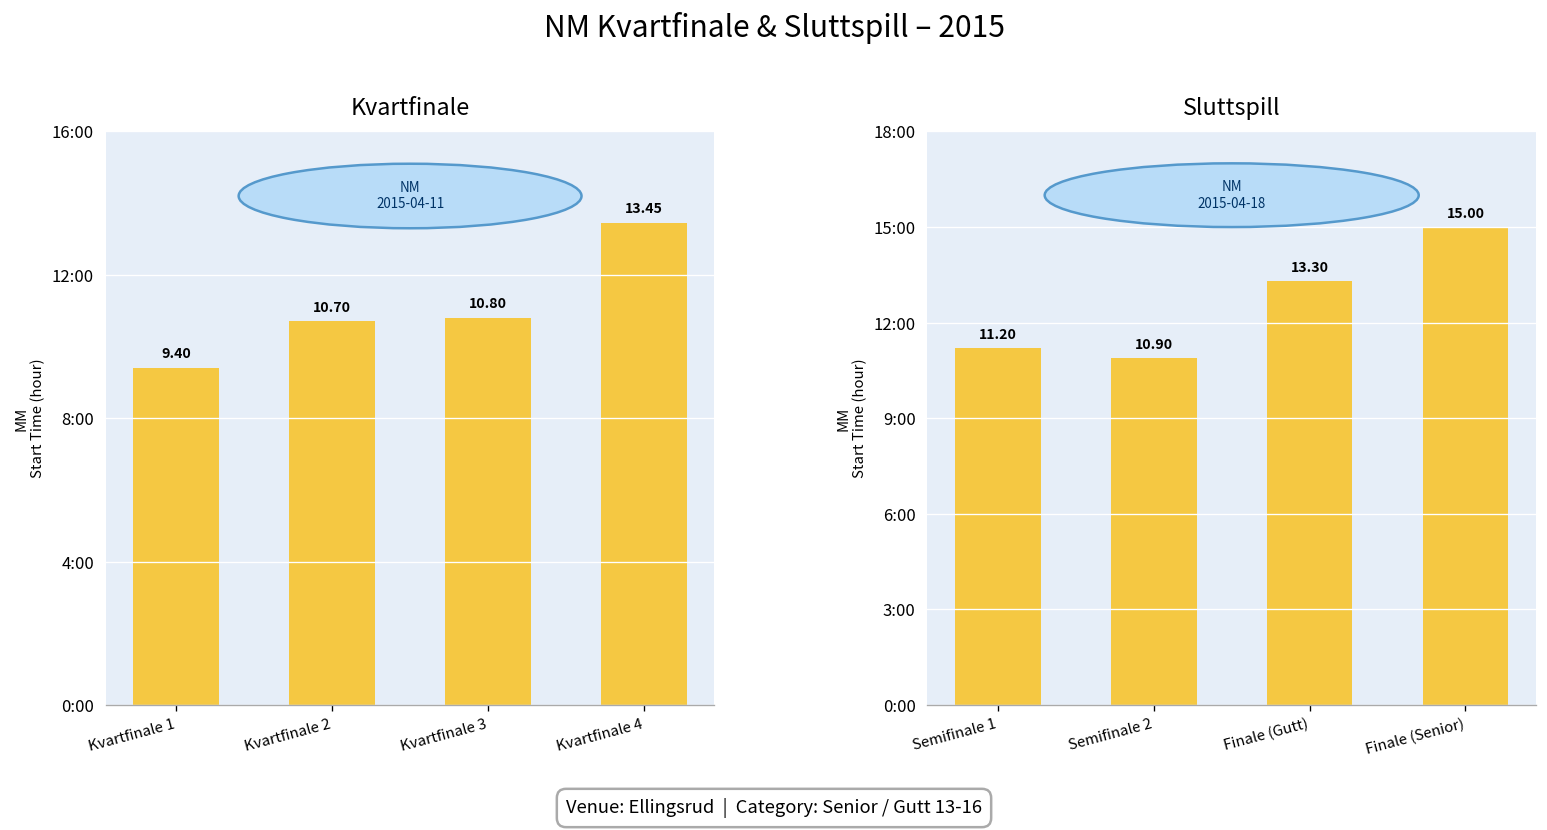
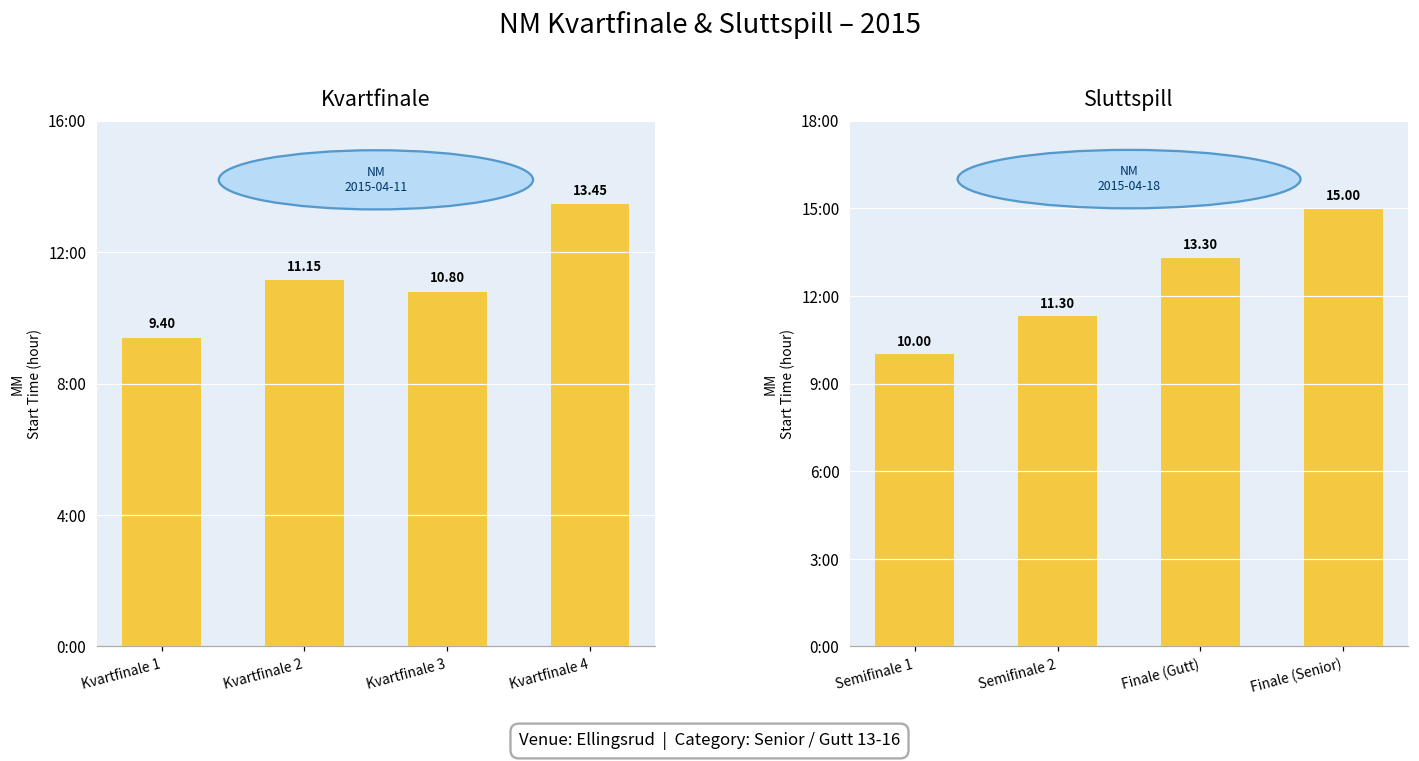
  {
    "Kvartfinale": {
      "Kvartfinale 1": 9.40,
-     "Kvartfinale 2": 10.70,
+     "Kvartfinale 2": 11.15,
      "Kvartfinale 3": 10.80,
      "Kvartfinale 4": 13.45
    },
    "Sluttspill": {
-     "Semifinale 1": 11.20,
-     "Semifinale 2": 10.90,
+     "Semifinale 1": 10.00,
+     "Semifinale 2": 11.30,
      "Finale (Gutt)": 13.30,
      "Finale (Senior)": 15.00
    }
  }
